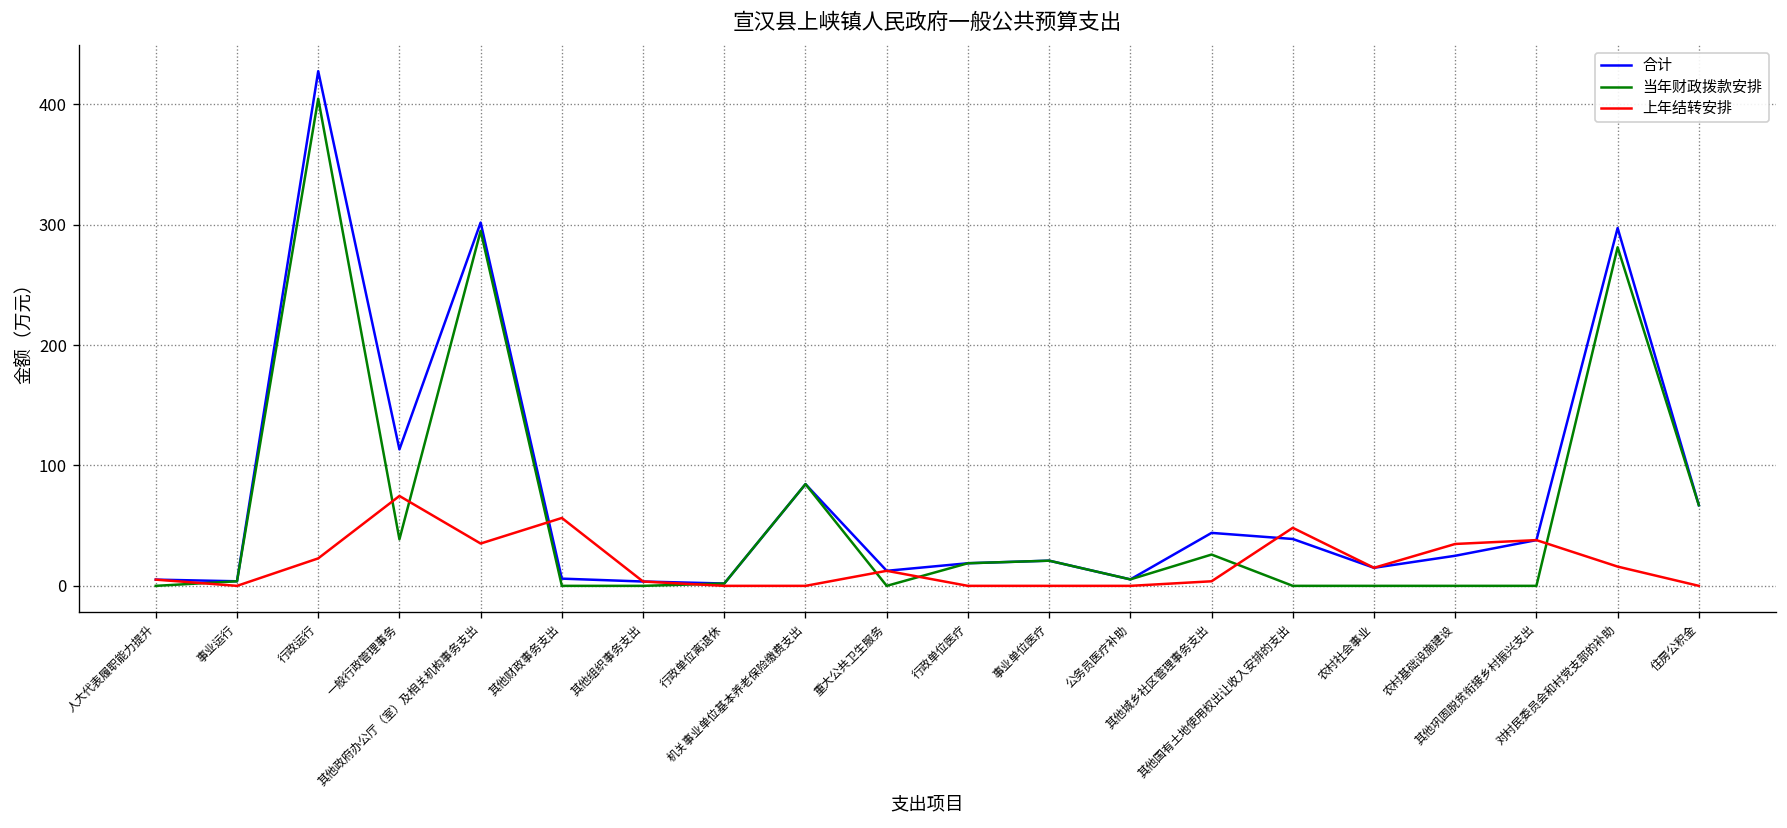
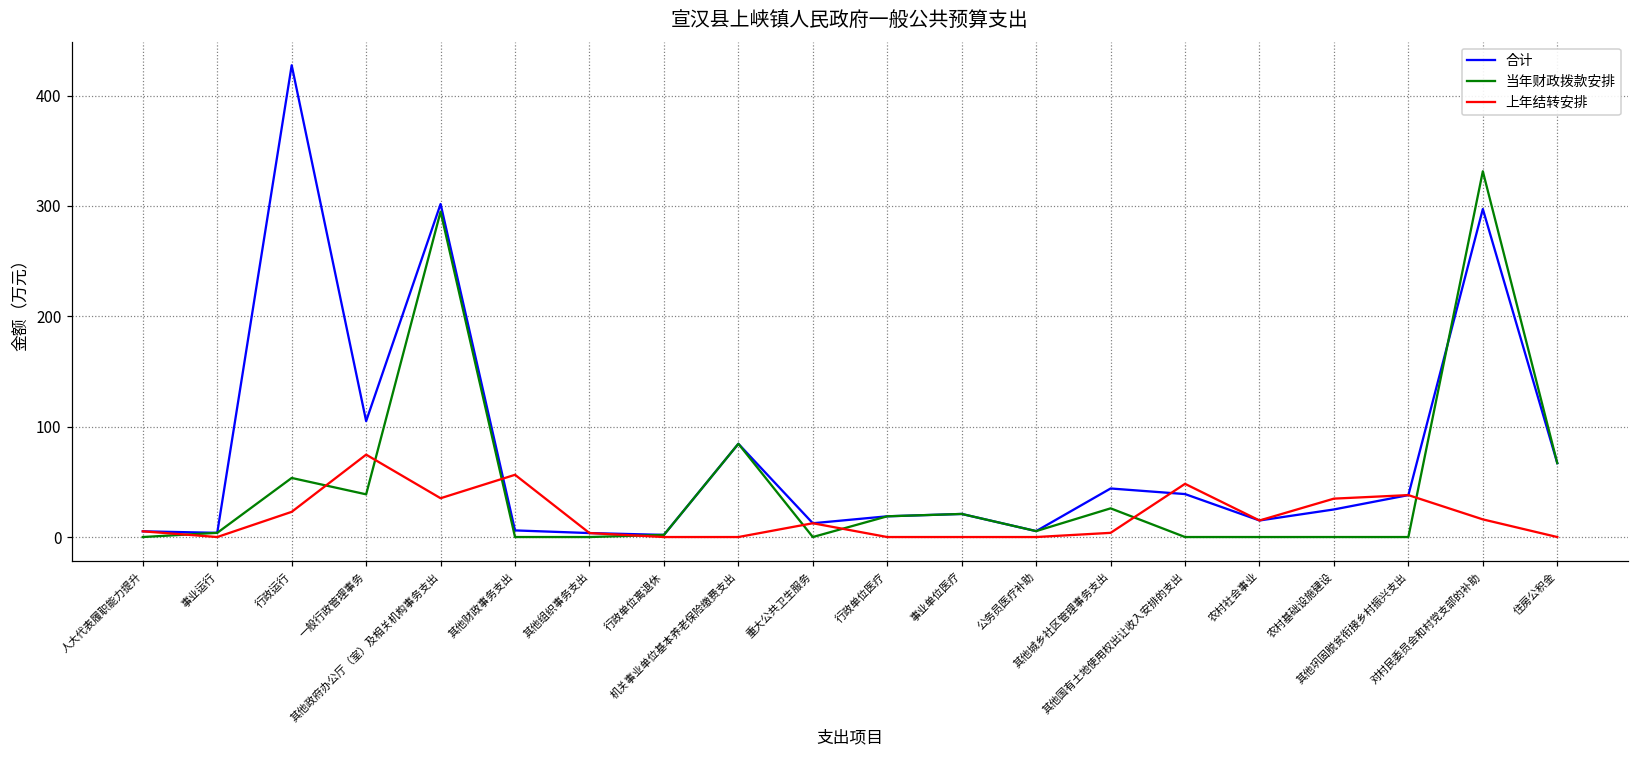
  {
    "合计": {
      "行政运行": 428,
-     "一般行政管理事务": 113,
+     "一般行政管理事务": 105,
      "其他政府办公厅（室）及相关机构事务支出": 302,
      "其他财政事务支出": 6,
      "其他城乡社区管理事务支出": 44,
      "其他国有土地使用权出让收入安排的支出": 39,
      "农村基础设施建设": 25,
      "对村民委员会和村党支部的补助": 297
    },
    "当年财政拨款安排": {
      "人大代表履职能力提升": 0,
-     "行政运行": 405,
+     "行政运行": 54,
      "一般行政管理事务": 39,
      "其他政府办公厅（室）及相关机构事务支出": 295,
      "其他财政事务支出": 0,
      "其他组织事务支出": 0,
      "重大公共卫生服务": 0,
      "其他城乡社区管理事务支出": 26,
      "其他国有土地使用权出让收入安排的支出": 0,
      "农村社会事业": 0,
      "农村基础设施建设": 0,
      "其他巩固脱贫衔接乡村振兴支出": 0,
-     "对村民委员会和村党支部的补助": 281
+     "对村民委员会和村党支部的补助": 331
    },
    "上年结转安排": {
      "事业运行": 0,
      "行政运行": 23,
      "一般行政管理事务": 75,
      "其他政府办公厅（室）及相关机构事务支出": 35,
      "其他财政事务支出": 56,
      "机关事业单位基本养老保险缴费支出": 0,
      "行政单位医疗": 0,
      "事业单位医疗": 0,
      "公务员医疗补助": 0,
      "其他城乡社区管理事务支出": 4,
      "其他国有土地使用权出让收入安排的支出": 48,
      "农村基础设施建设": 35,
      "对村民委员会和村党支部的补助": 16,
      "住房公积金": 0
    }
  }
